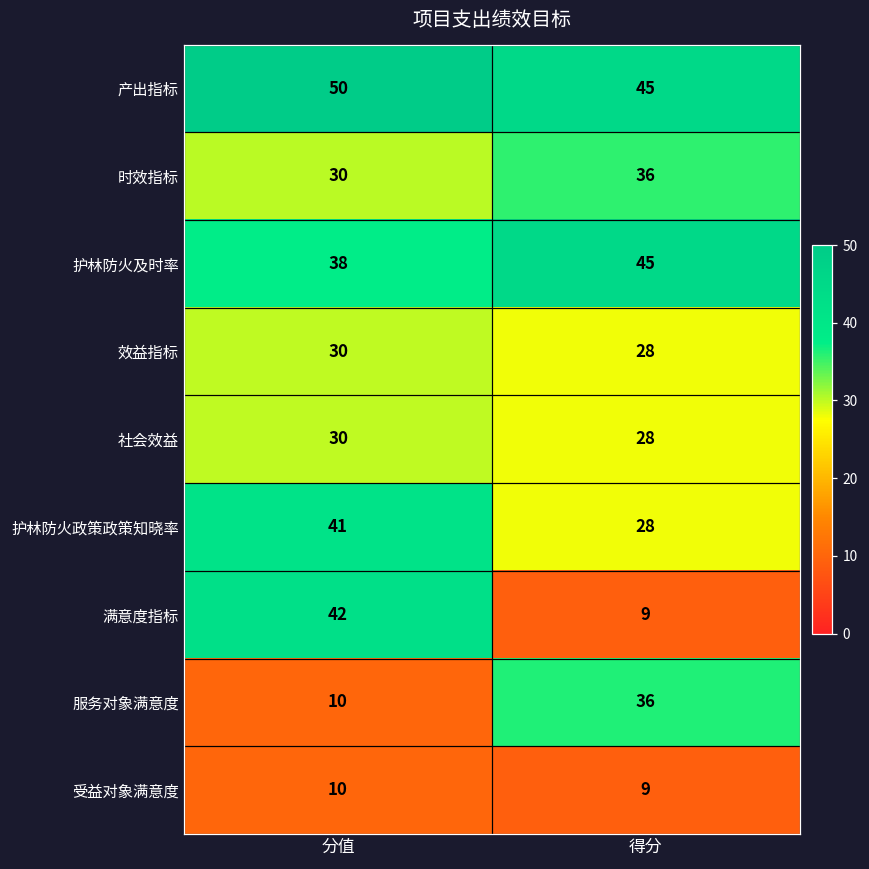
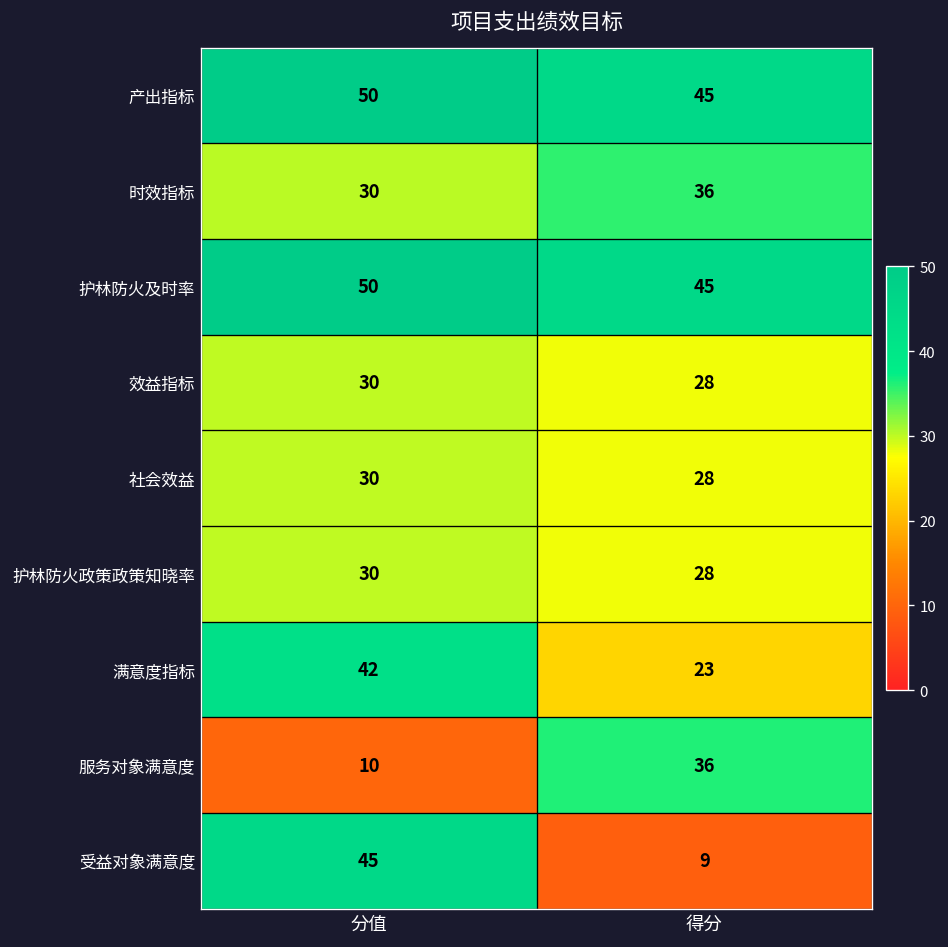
  {
    "产出指标": {
      "分值": 50,
      "得分": 45
    },
    "时效指标": {
      "分值": 30,
      "得分": 36
    },
    "护林防火及时率": {
-     "分值": 38,
+     "分值": 50,
      "得分": 45
    },
    "效益指标": {
      "分值": 30,
      "得分": 28
    },
    "社会效益": {
      "分值": 30,
      "得分": 28
    },
    "护林防火政策政策知晓率": {
-     "分值": 41,
+     "分值": 30,
      "得分": 28
    },
    "满意度指标": {
      "分值": 42,
-     "得分": 9
+     "得分": 23
    },
    "服务对象满意度": {
      "分值": 10,
      "得分": 36
    },
    "受益对象满意度": {
-     "分值": 10,
+     "分值": 45,
      "得分": 9
    }
  }
